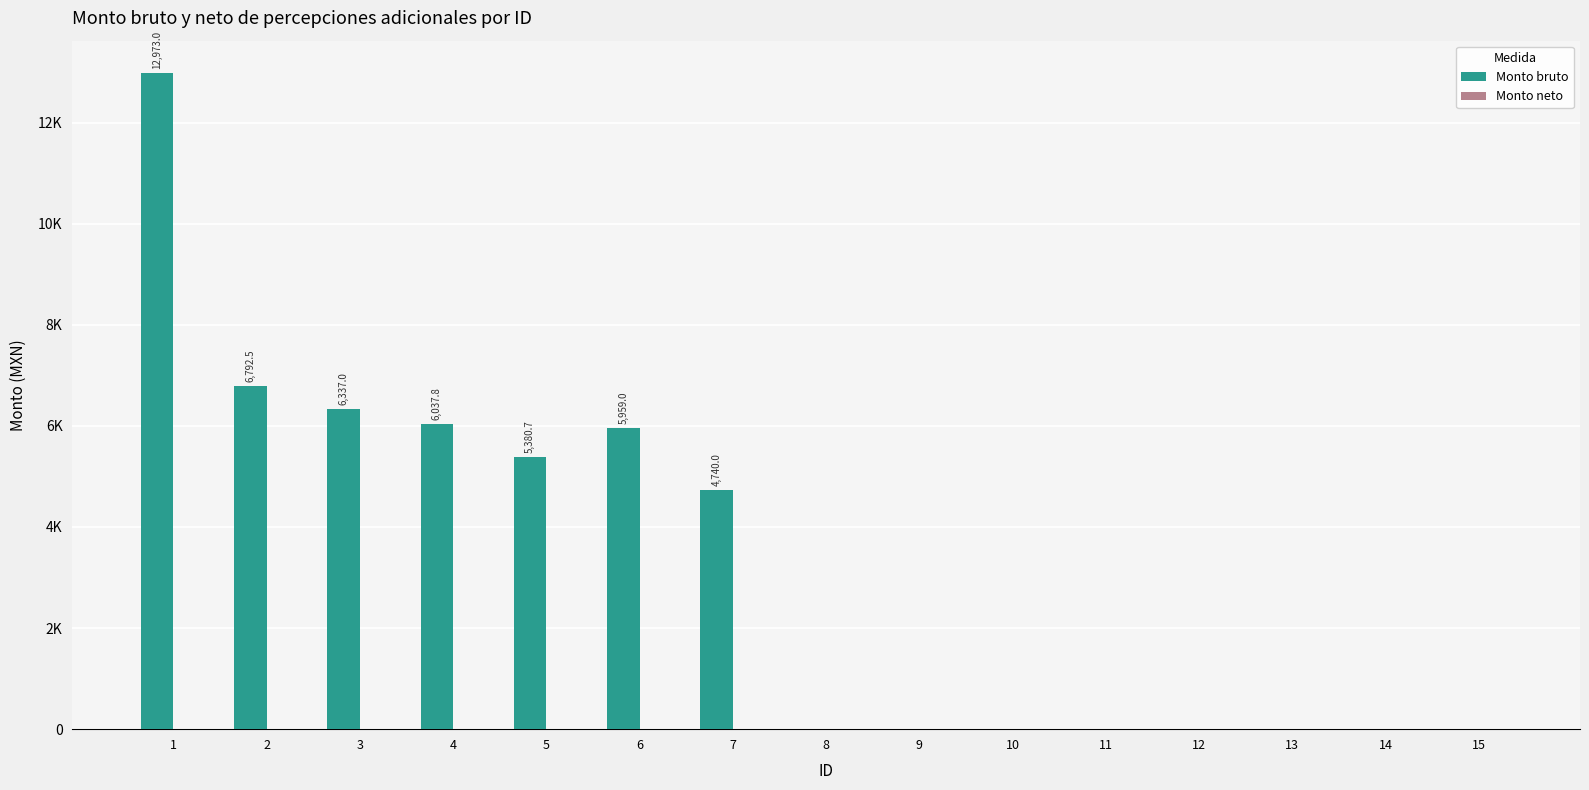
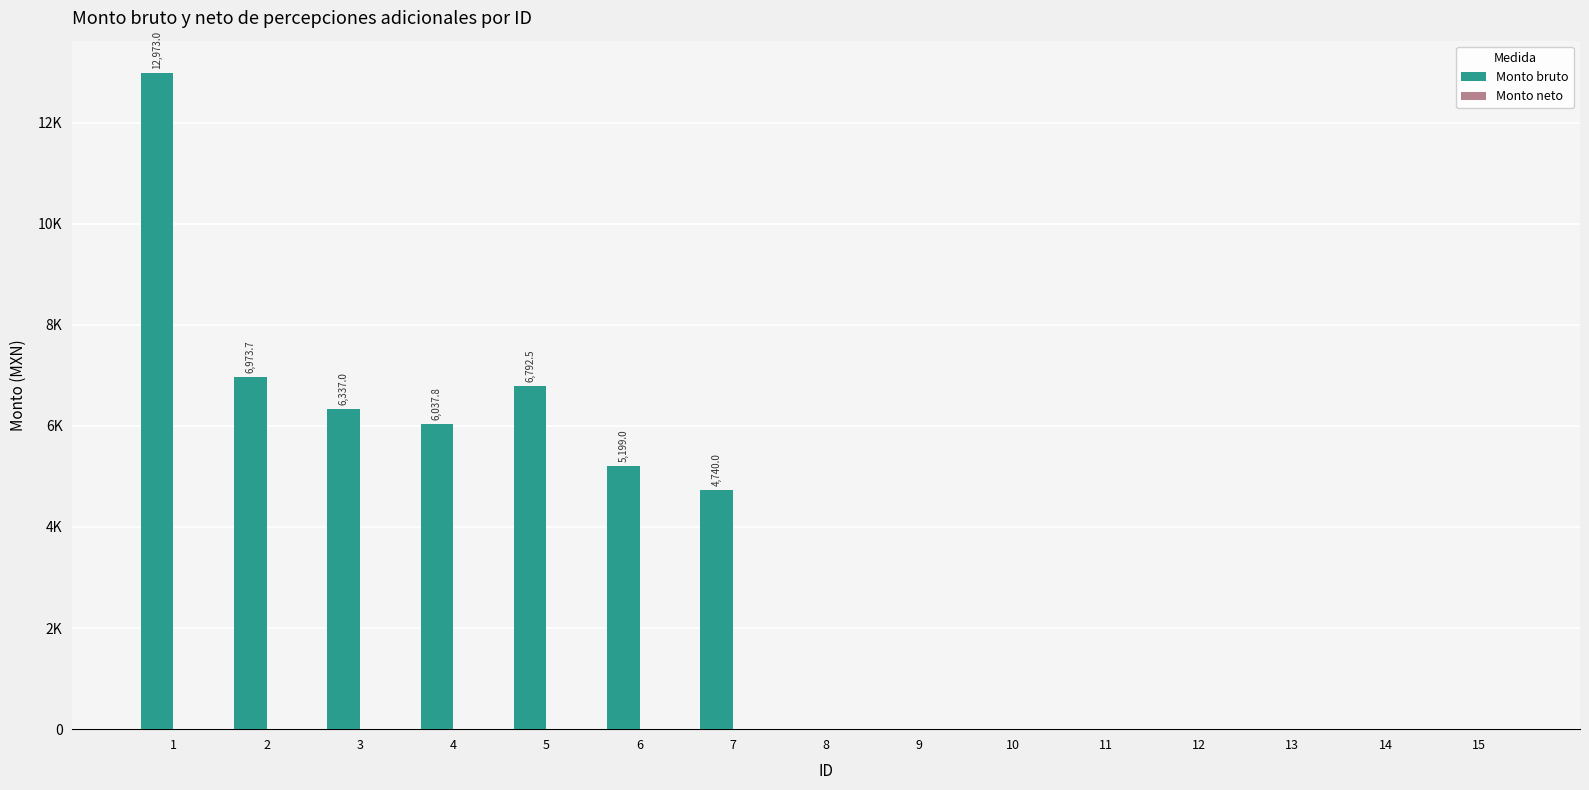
  {
    "Monto bruto": {
      "1": "12,973.0",
-     "2": "6,792.5",
+     "2": "6,973.7",
      "3": "6,337.0",
      "4": "6,037.8",
-     "5": "5,380.7",
-     "6": "5,959.0",
+     "5": "6,792.5",
+     "6": "5,199.0",
      "7": "4,740.0"
    },
    "Monto neto": {
      "1": "0",
      "2": "0",
      "3": "0",
      "4": "0",
      "5": "0",
      "6": "0",
      "7": "0",
      "8": "0",
      "9": "0",
      "10": "0",
      "11": "0",
      "12": "0",
      "13": "0",
      "14": "0",
      "15": "0"
    }
  }
